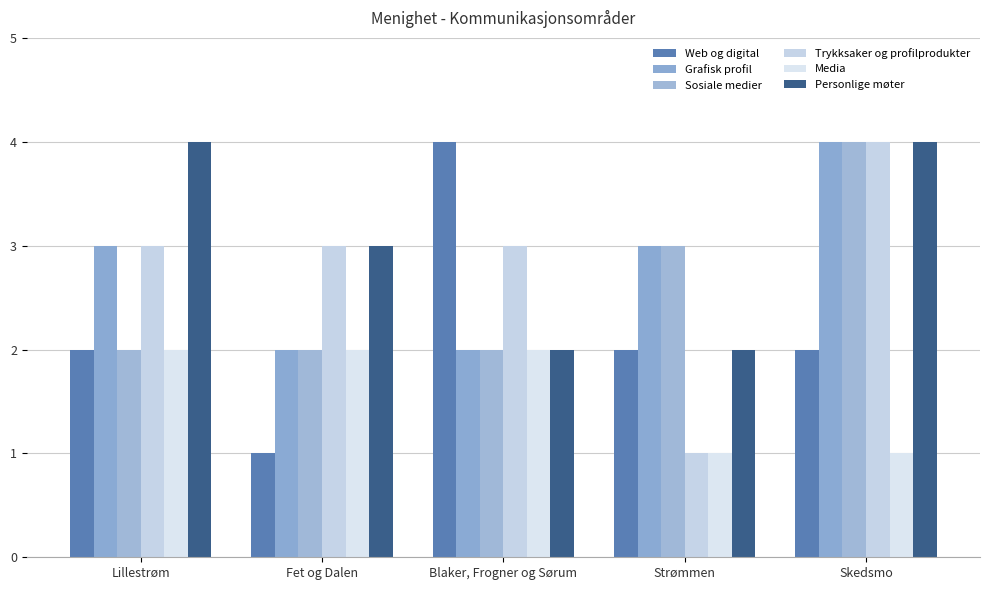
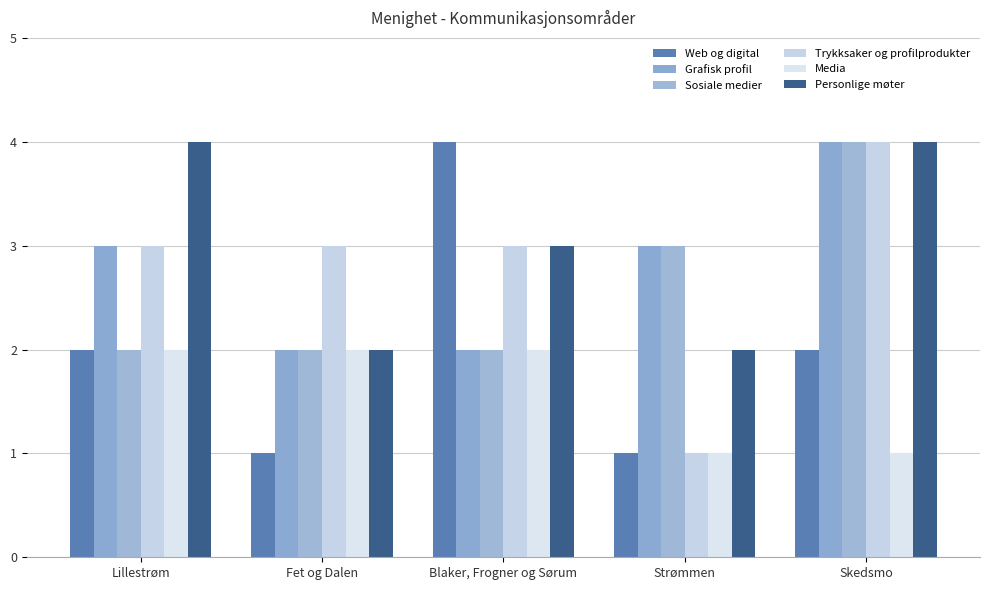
  {
    "Web og digital": {
      "Lillestrøm": 2,
      "Fet og Dalen": 1,
      "Blaker, Frogner og Sørum": 4,
-     "Strømmen": 2,
+     "Strømmen": 1,
      "Skedsmo": 2
    },
    "Personlige møter": {
      "Lillestrøm": 4,
-     "Fet og Dalen": 3,
-     "Blaker, Frogner og Sørum": 2,
+     "Fet og Dalen": 2,
+     "Blaker, Frogner og Sørum": 3,
      "Strømmen": 2,
      "Skedsmo": 4
    }
  }
